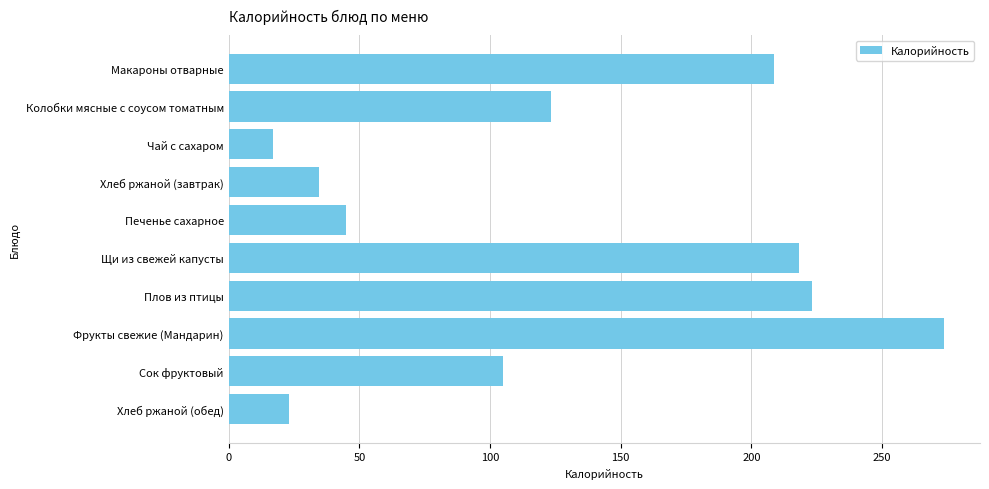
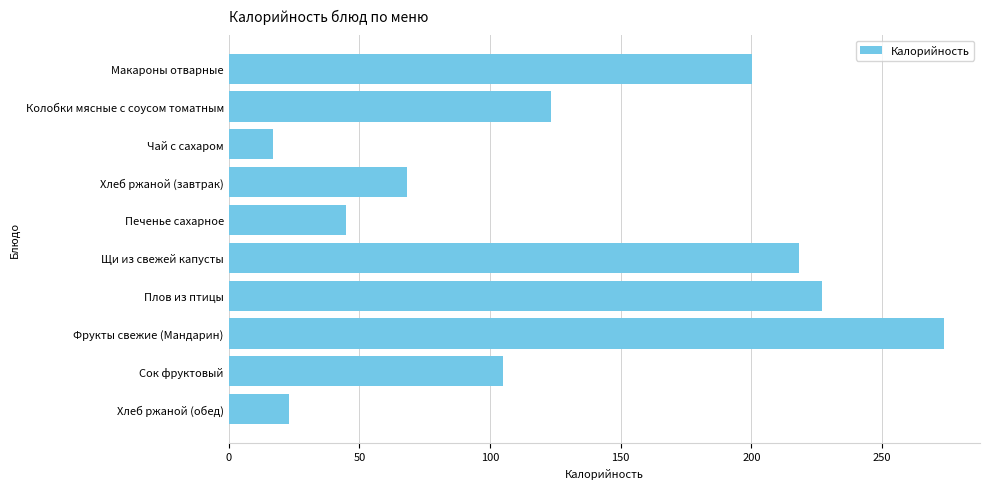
  {
-   "Макароны отварные": 209,
+   "Макароны отварные": 200,
    "Колобки мясные с соусом томатным": 123,
    "Чай с сахаром": 17,
-   "Хлеб ржаной (завтрак)": 35,
+   "Хлеб ржаной (завтрак)": 68,
    "Печенье сахарное": 45,
    "Щи из свежей капусты": 218,
-   "Плов из птицы": 223,
+   "Плов из птицы": 227,
    "Фрукты свежие (Мандарин)": 274,
    "Сок фруктовый": 105,
    "Хлеб ржаной (обед)": 23
  }
